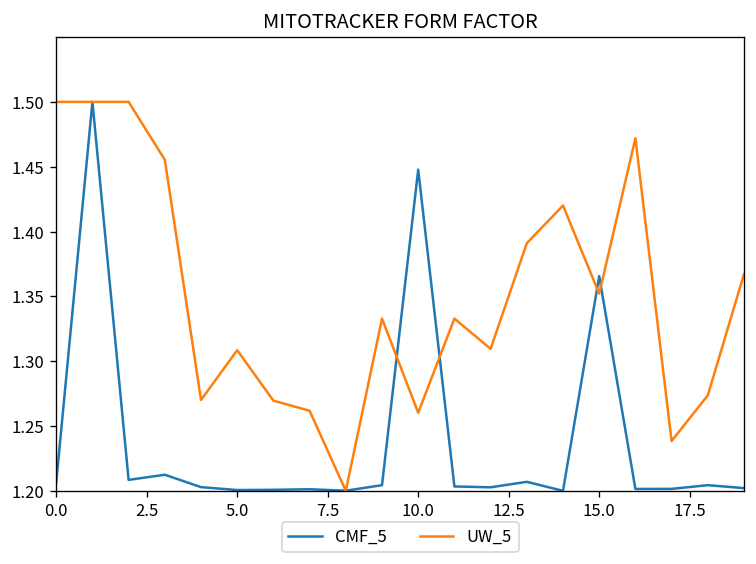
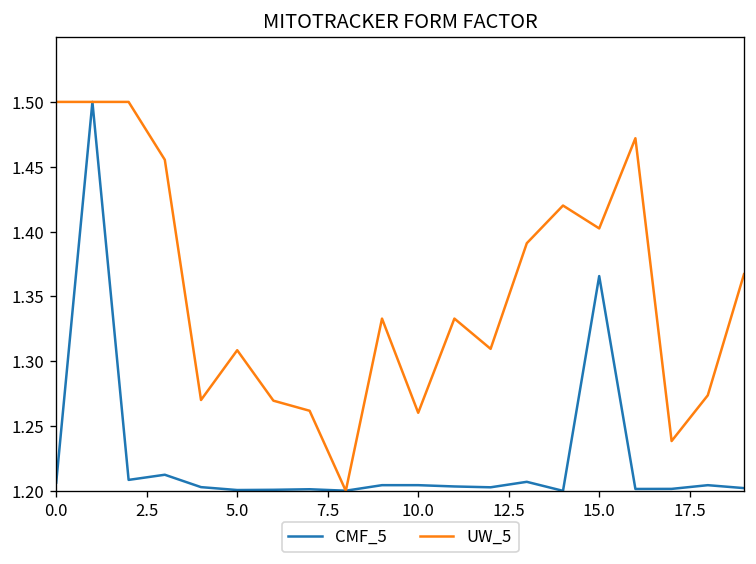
  {
    "CMF_5": {
      "0.0": 1.206,
      "5.0": 1.201,
-     "10.0": 1.448,
+     "10.0": 1.204,
      "15.0": 1.366
    },
    "UW_5": {
      "0.0": 1.500,
      "5.0": 1.308,
      "10.0": 1.260,
-     "15.0": 1.352
+     "15.0": 1.402
    }
  }
